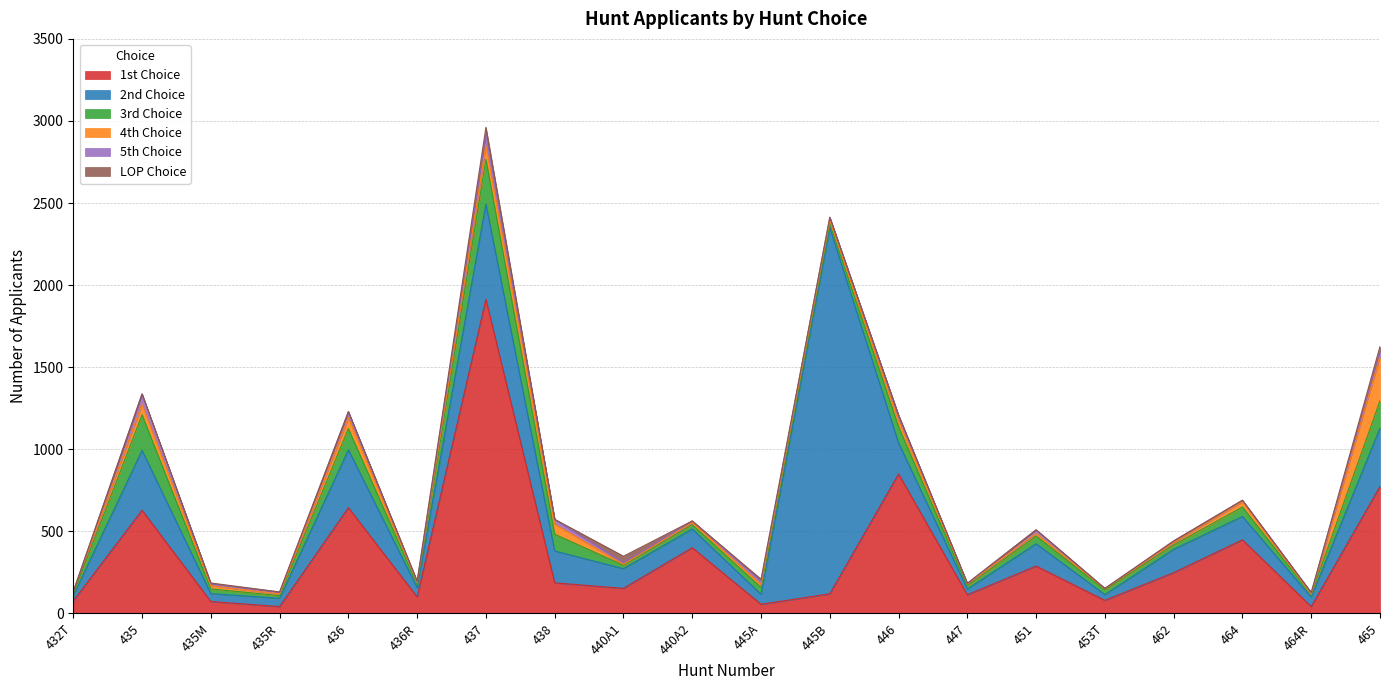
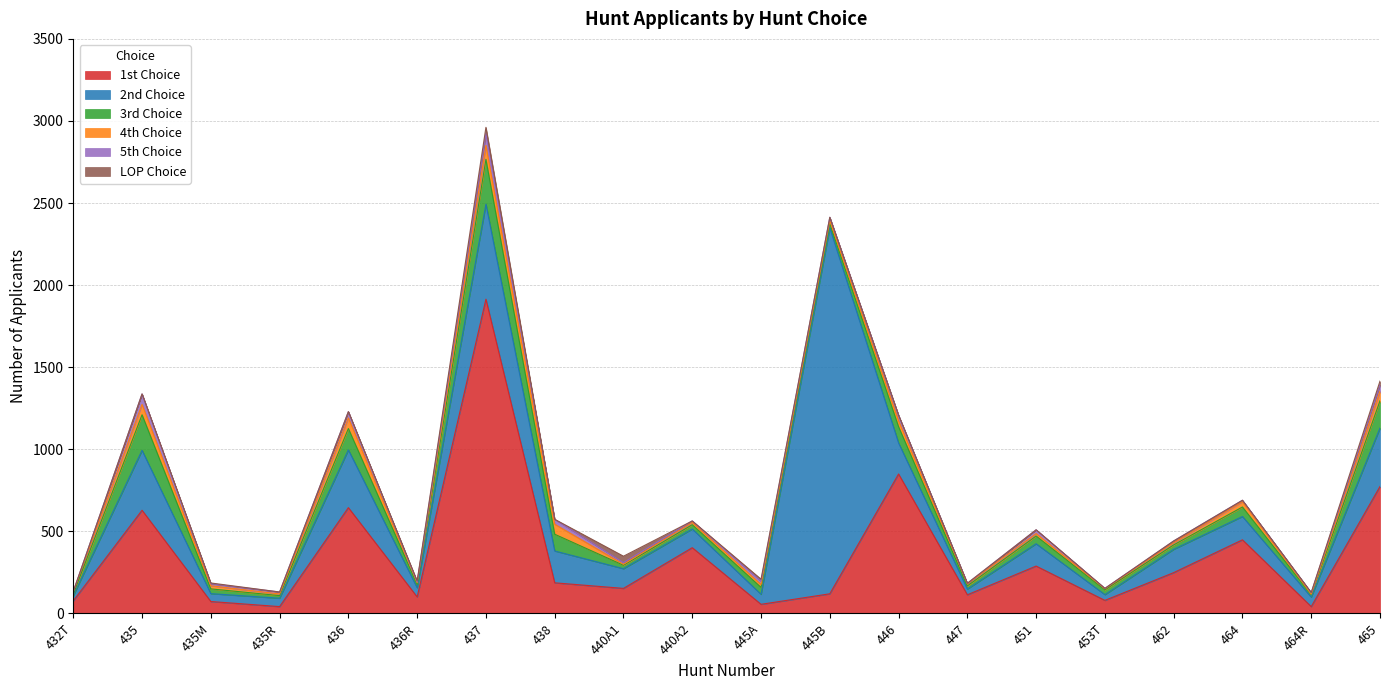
  {
    "1st Choice": {
      "432T": 80,
      "435": 630,
      "435M": 70,
      "435R": 40,
      "436": 640,
      "436R": 100,
      "437": 1910,
      "438": 190,
      "440A1": 150,
      "440A2": 400,
      "445A": 60,
      "445B": 120,
      "446": 850,
      "447": 110,
      "451": 290,
      "453T": 80,
      "462": 250,
      "464": 450,
      "464R": 40,
      "465": 770
    },
    "2nd Choice": {
      "435": 370,
      "435M": 50,
      "435R": 50,
      "436": 350,
      "436R": 60,
      "437": 580,
      "438": 190,
      "440A1": 120,
      "440A2": 110,
      "445A": 60,
      "445B": 2230,
      "446": 190,
      "447": 40,
      "451": 140,
      "453T": 40,
      "462": 140,
      "464": 140,
      "465": 360
    },
    "3rd Choice": {
      "435": 220,
      "435M": 30,
      "436": 130,
      "437": 270,
      "438": 100,
      "445A": 40,
      "445B": 30,
      "446": 100,
      "464": 60,
      "465": 170
    },
    "4th Choice": {
      "435": 60,
      "436": 70,
      "437": 90,
      "438": 60,
      "445A": 20,
      "445B": 20,
      "446": 40,
-     "465": 270
+     "465": 60
    },
    "5th Choice": {
      "437": 70,
      "465": 40
    },
    "LOP Choice": {
      "437": 40,
      "440A1": 40,
      "465": 20
    }
  }
